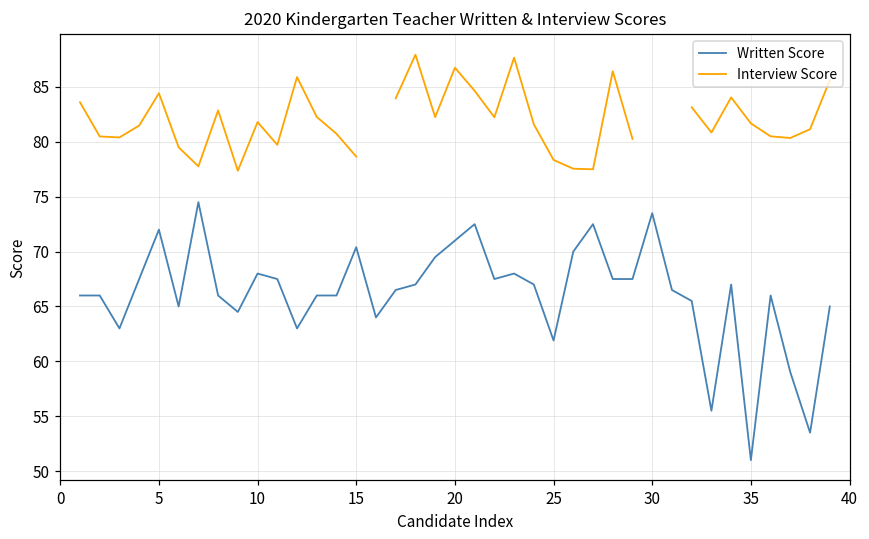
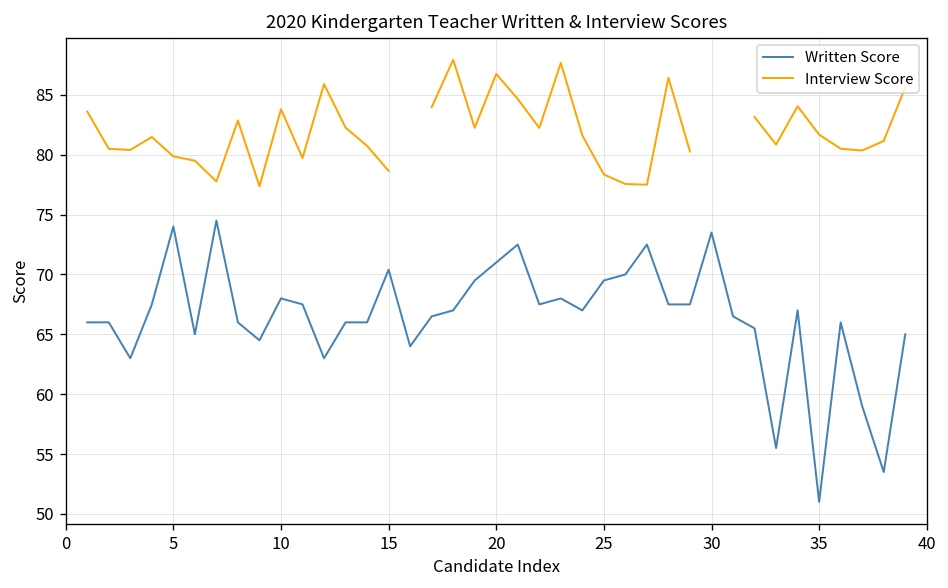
  {
    "Written Score": {
-     "5": 72,
+     "5": 74,
      "10": 68,
      "15": 70,
      "20": 71,
-     "25": 62,
+     "25": 70,
      "30": 74,
      "35": 51
    },
    "Interview Score": {
-     "5": 84,
-     "10": 82,
+     "5": 80,
+     "10": 84,
      "15": 79,
      "20": 87,
      "25": 78,
      "35": 82
    }
  }
